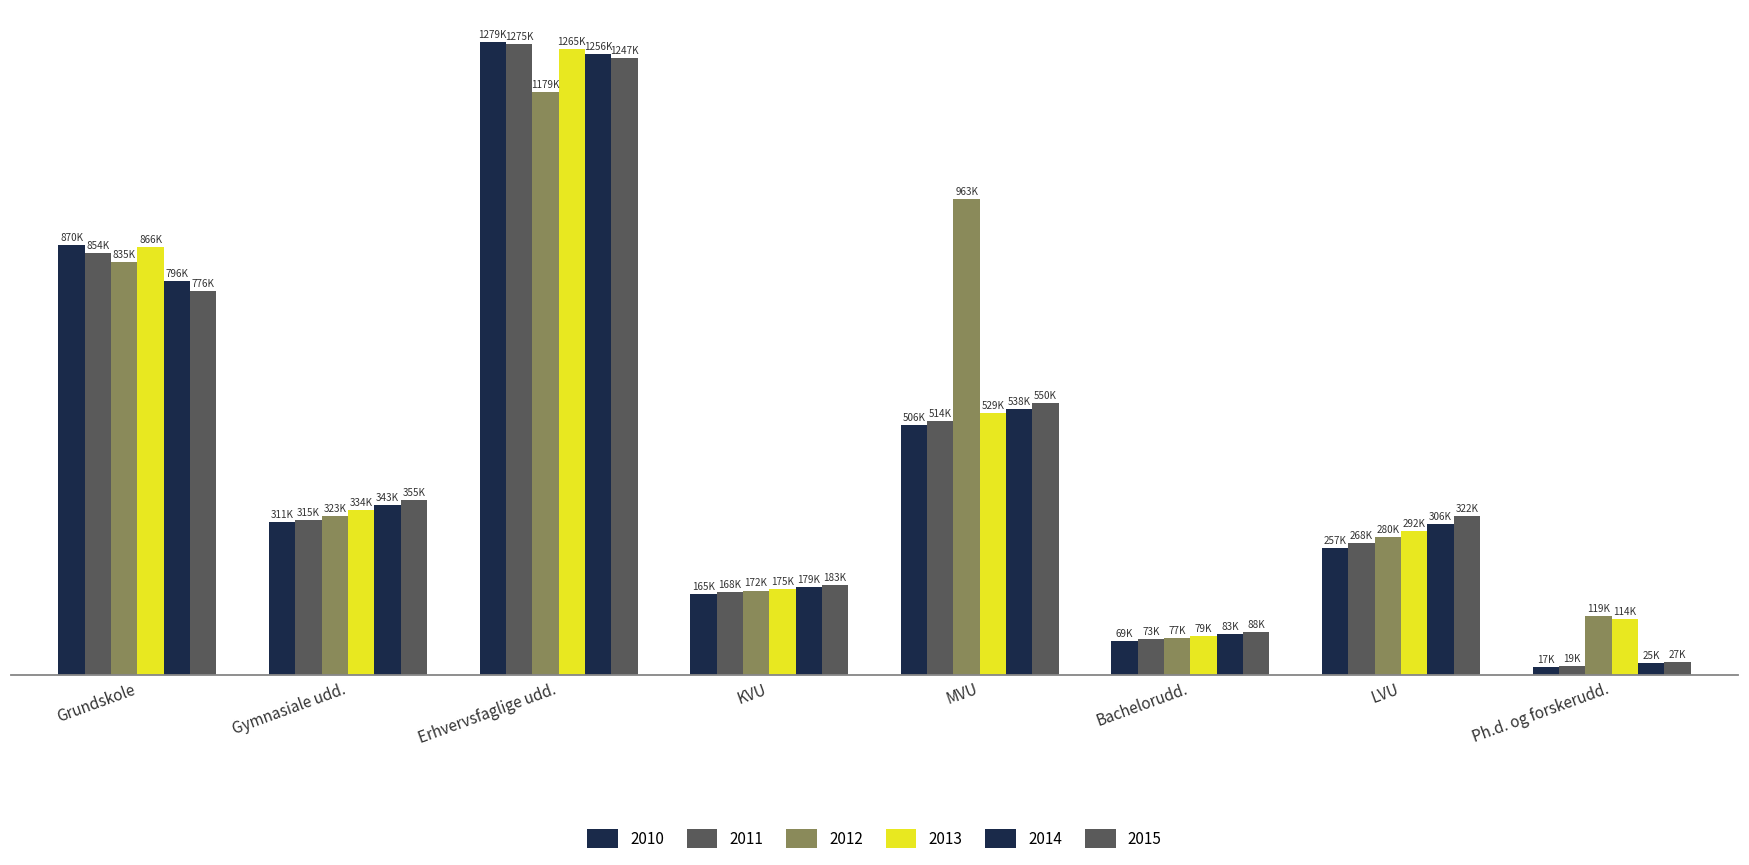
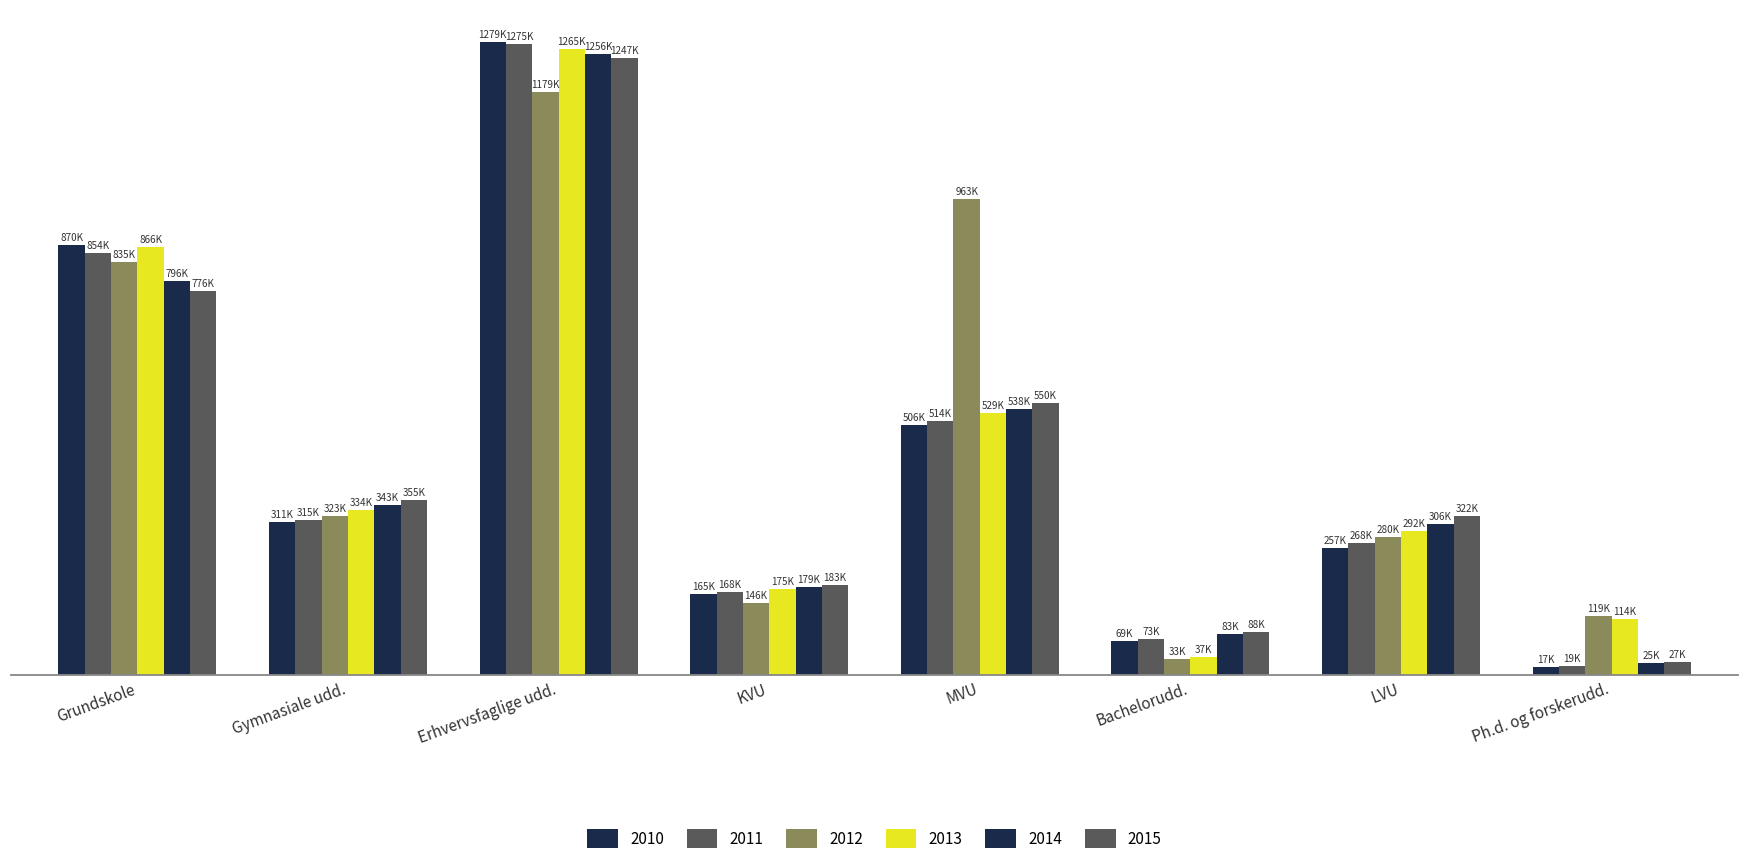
  {
    "2012": {
      "Grundskole": "835K",
      "Gymnasiale udd.": "323K",
      "Erhvervsfaglige udd.": "1179K",
-     "KVU": "172K",
+     "KVU": "146K",
      "MVU": "963K",
-     "Bachelorudd.": "77K",
+     "Bachelorudd.": "33K",
      "LVU": "280K",
      "Ph.d. og forskerudd.": "119K"
    },
    "2013": {
      "Grundskole": "866K",
      "Gymnasiale udd.": "334K",
      "Erhvervsfaglige udd.": "1265K",
      "KVU": "175K",
      "MVU": "529K",
-     "Bachelorudd.": "79K",
+     "Bachelorudd.": "37K",
      "LVU": "292K",
      "Ph.d. og forskerudd.": "114K"
    }
  }
